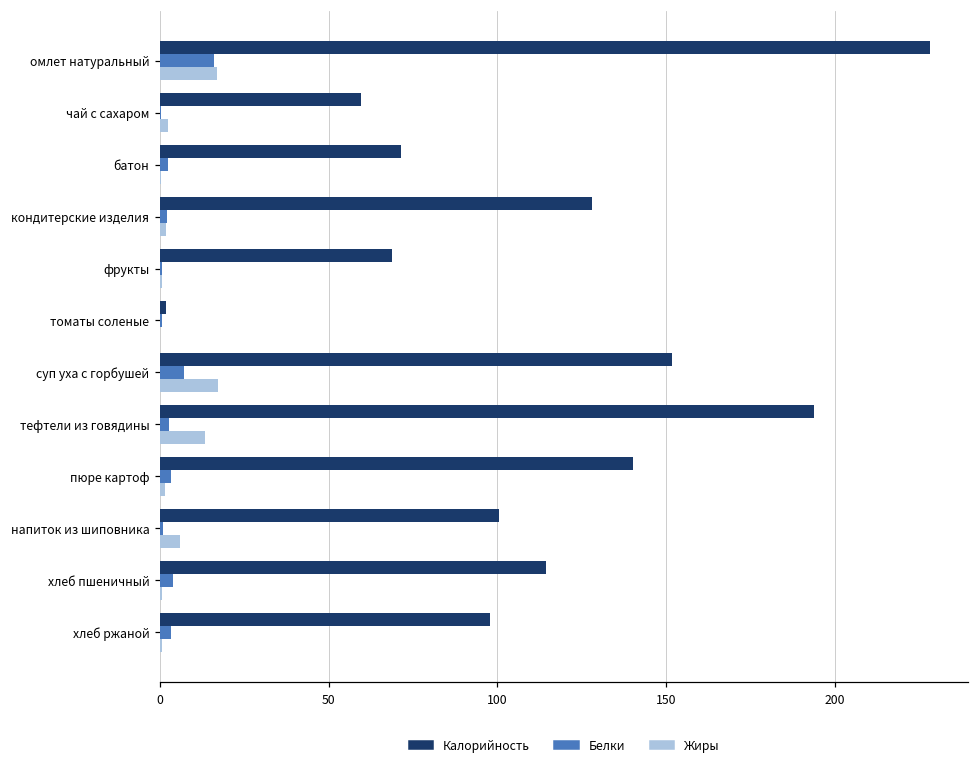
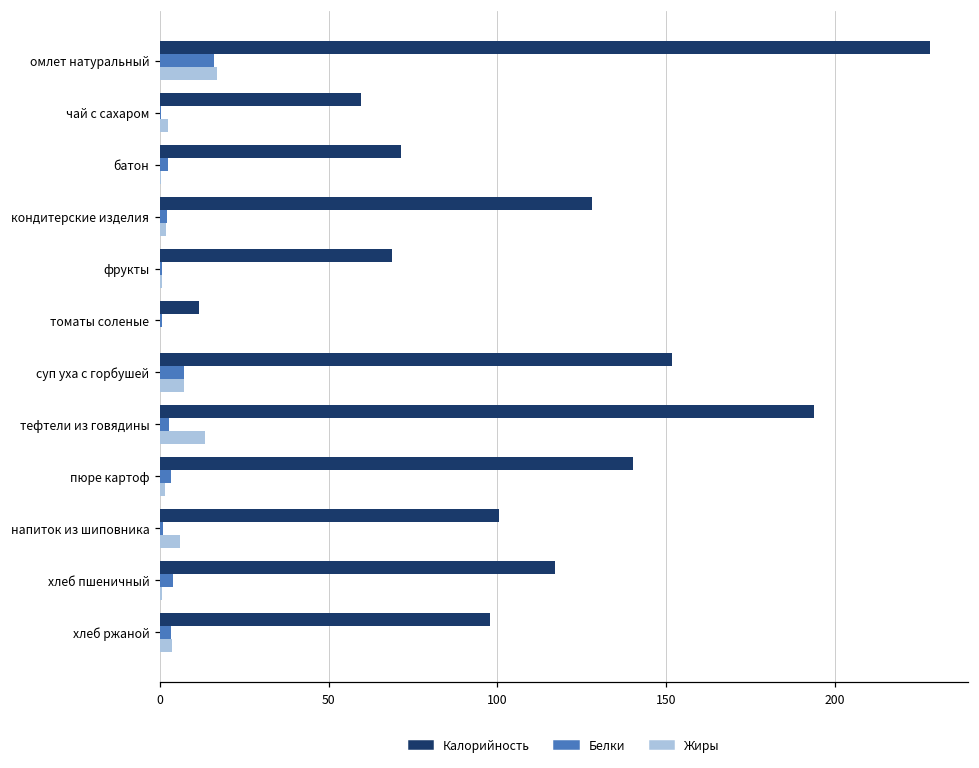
  {
    "Калорийность": {
      "омлет натуральный": 228,
      "чай с сахаром": 60,
      "батон": 71,
      "кондитерские изделия": 128,
      "фрукты": 69,
-     "томаты соленые": 2,
+     "томаты соленые": 12,
      "суп уха с горбушей": 152,
      "тефтели из говядины": 194,
      "пюре картоф": 140,
      "напиток из шиповника": 101,
-     "хлеб пшеничный": 115,
+     "хлеб пшеничный": 117,
      "хлеб ржаной": 98
    },
    "Белки": {
      "омлет натуральный": 16,
      "батон": 2,
      "кондитерские изделия": 2,
      "суп уха с горбушей": 7,
      "тефтели из говядины": 3,
      "пюре картоф": 3,
      "хлеб пшеничный": 4,
      "хлеб ржаной": 3
    },
    "Жиры": {
      "омлет натуральный": 17,
      "чай с сахаром": 2,
      "кондитерские изделия": 2,
      "томаты соленые": 0,
-     "суп уха с горбушей": 17,
+     "суп уха с горбушей": 7,
      "тефтели из говядины": 13,
      "пюре картоф": 1,
      "напиток из шиповника": 6,
-     "хлеб ржаной": 1
+     "хлеб ржаной": 4
    }
  }
